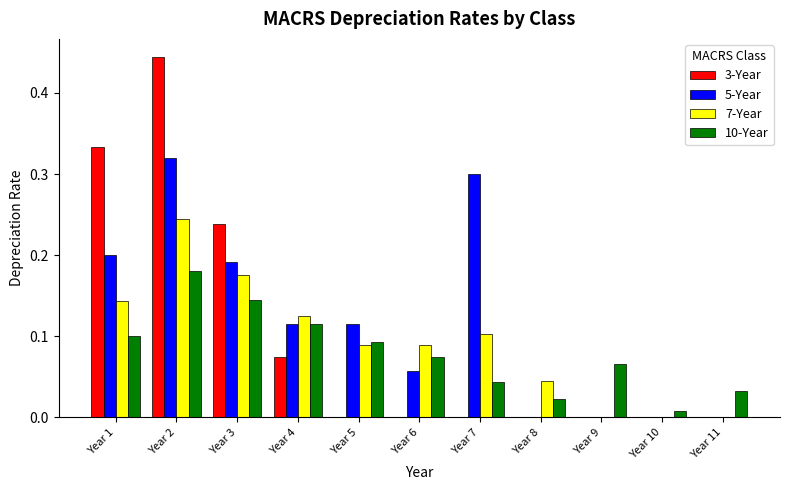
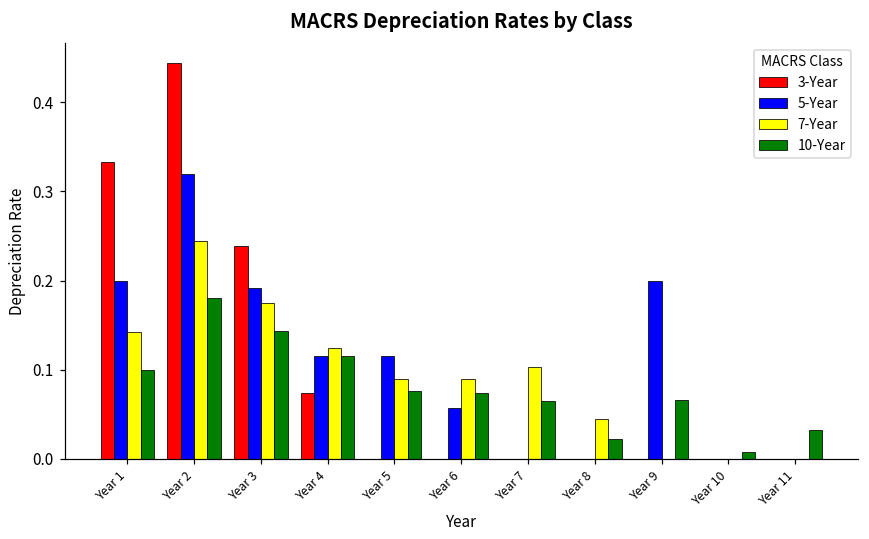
  {
    "3-Year": {
      "Year 1": 0.33,
      "Year 2": 0.44,
      "Year 3": 0.24,
      "Year 4": 0.07,
      "Year 5": 0.00,
      "Year 6": 0.00,
      "Year 7": 0.00,
      "Year 8": 0.00,
      "Year 9": 0.00,
      "Year 10": 0.00,
      "Year 11": 0.00
    },
    "5-Year": {
      "Year 1": 0.2,
      "Year 2": 0.32,
      "Year 3": 0.19,
      "Year 4": 0.12,
      "Year 5": 0.12,
      "Year 6": 0.06,
-     "Year 7": 0.3,
+     "Year 7": 0.0,
      "Year 8": 0.0,
-     "Year 9": 0.0,
+     "Year 9": 0.2,
      "Year 10": 0.0,
      "Year 11": 0.0
    },
    "7-Year": {
      "Year 1": 0.14,
      "Year 2": 0.24,
      "Year 3": 0.17,
      "Year 4": 0.12,
      "Year 5": 0.09,
      "Year 6": 0.09,
      "Year 7": 0.10,
      "Year 8": 0.04,
      "Year 9": 0.00,
      "Year 10": 0.00,
      "Year 11": 0.00
    },
    "10-Year": {
      "Year 1": 0.10,
      "Year 2": 0.18,
      "Year 3": 0.14,
      "Year 4": 0.12,
-     "Year 5": 0.09,
+     "Year 5": 0.08,
      "Year 6": 0.07,
-     "Year 7": 0.04,
+     "Year 7": 0.07,
      "Year 8": 0.02,
      "Year 9": 0.07,
      "Year 10": 0.01,
      "Year 11": 0.03
    }
  }
